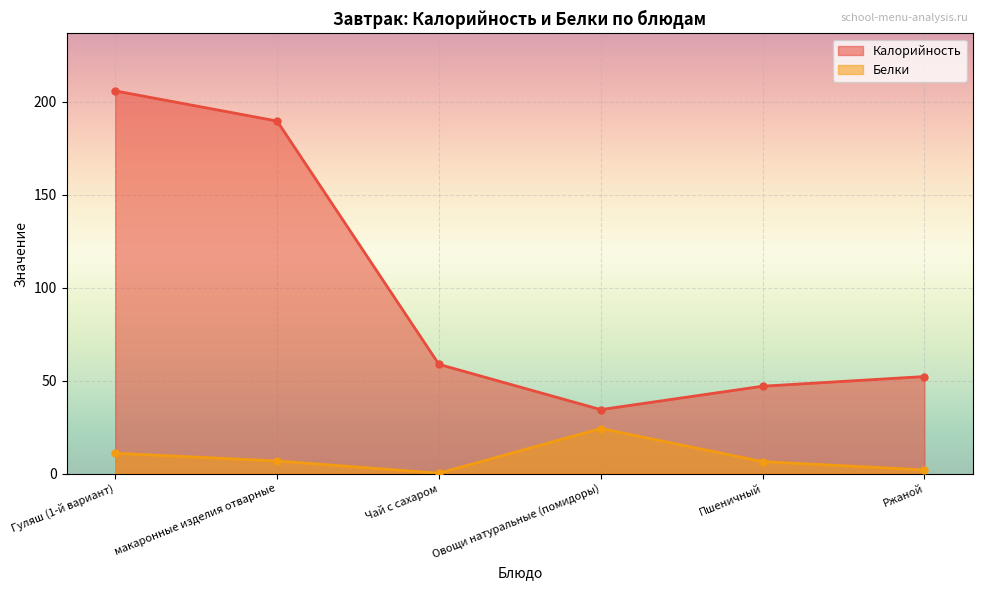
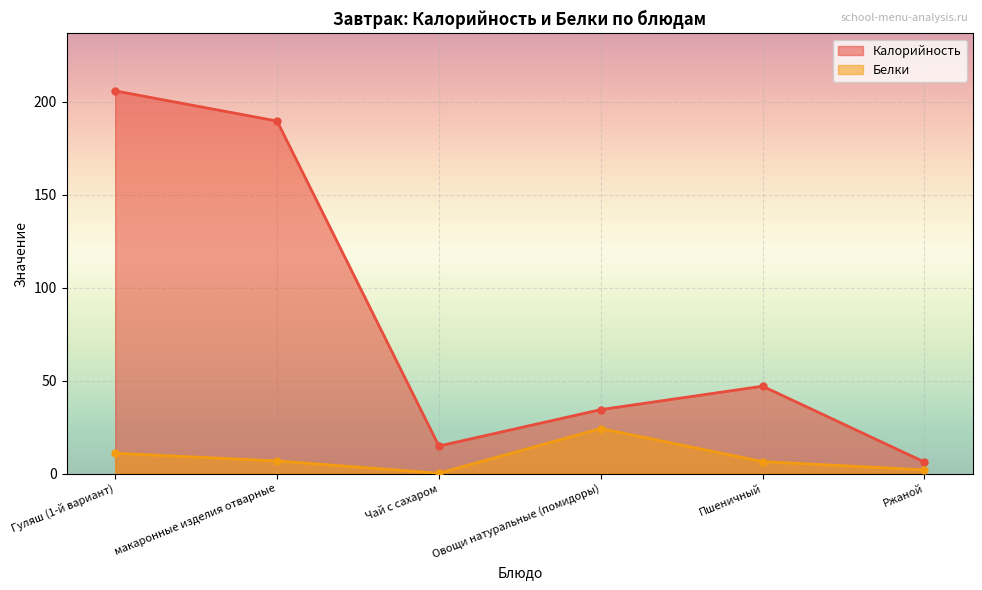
  {
    "Калорийность": {
      "Гуляш (1-й вариант)": 206,
      "макаронные изделия отварные": 190,
-     "Чай с сахаром": 59,
+     "Чай с сахаром": 15,
      "Овощи натуральные (помидоры)": 34,
      "Пшеничный": 47,
-     "Ржаной": 52
+     "Ржаной": 6
    },
    "Белки": {
      "Гуляш (1-й вариант)": 11,
      "макаронные изделия отварные": 7,
      "Чай с сахаром": 0,
      "Овощи натуральные (помидоры)": 24,
      "Пшеничный": 6,
      "Ржаной": 2
    }
  }
